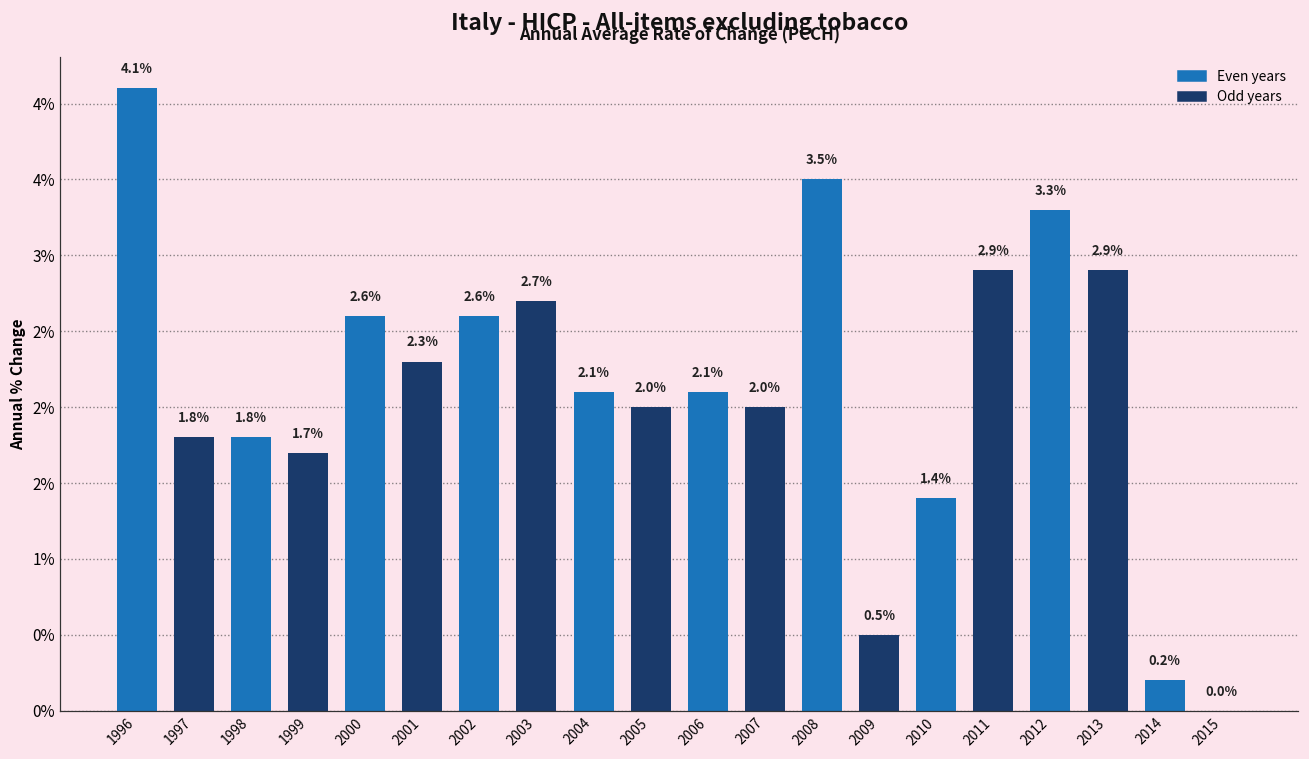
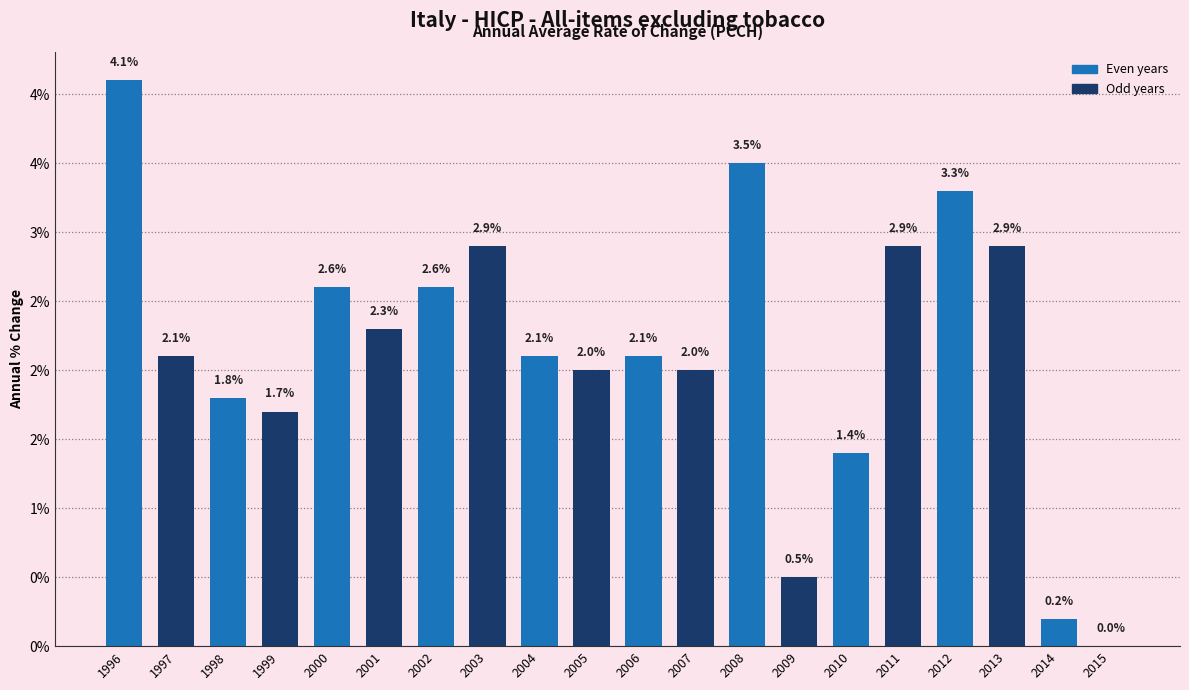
  {
    "1996": "4.1%",
-   "1997": "1.8%",
+   "1997": "2.1%",
    "1998": "1.8%",
    "1999": "1.7%",
    "2000": "2.6%",
    "2001": "2.3%",
    "2002": "2.6%",
-   "2003": "2.7%",
+   "2003": "2.9%",
    "2004": "2.1%",
    "2005": "2.0%",
    "2006": "2.1%",
    "2007": "2.0%",
    "2008": "3.5%",
    "2009": "0.5%",
    "2010": "1.4%",
    "2011": "2.9%",
    "2012": "3.3%",
    "2013": "2.9%",
    "2014": "0.2%",
    "2015": "0.0%"
  }
